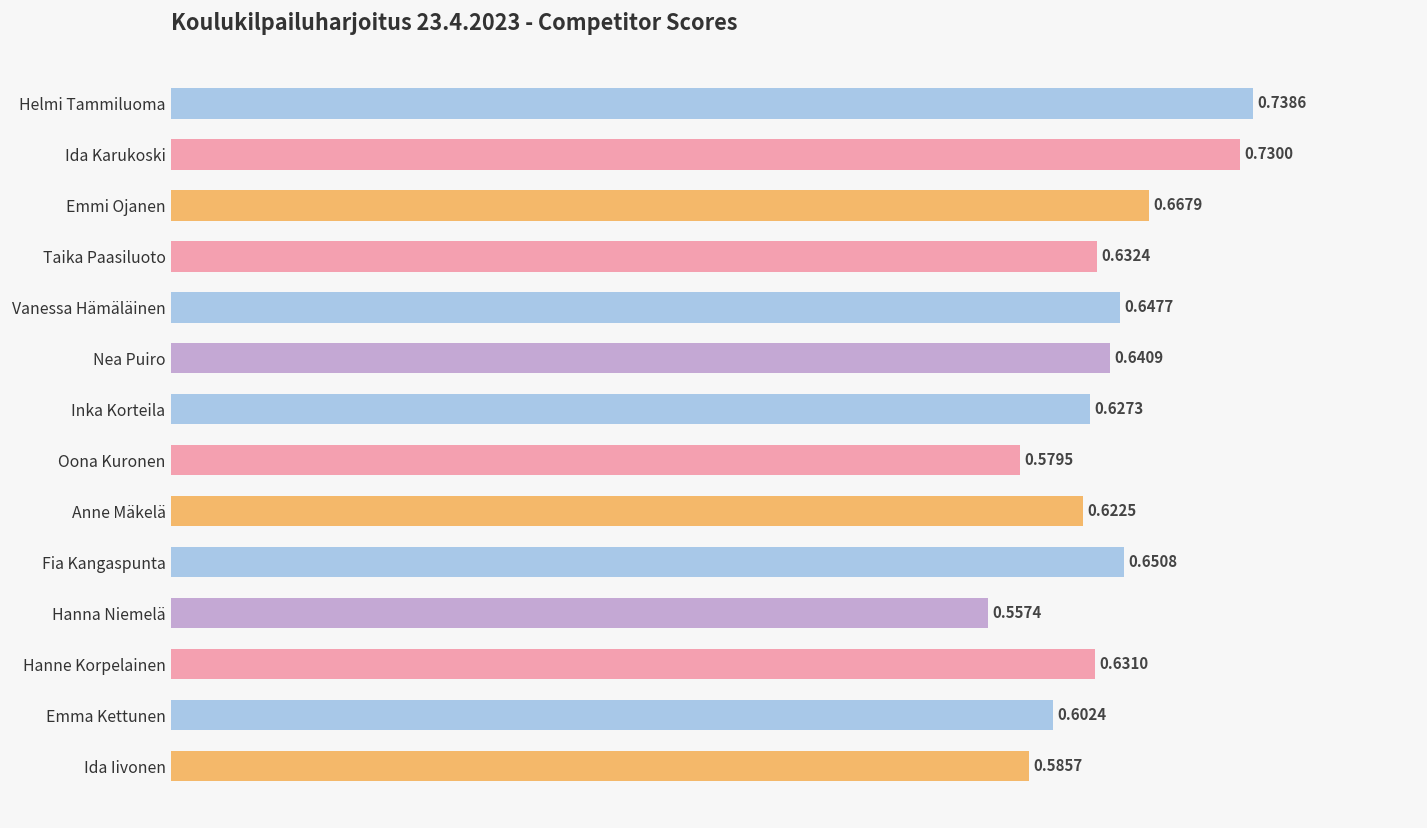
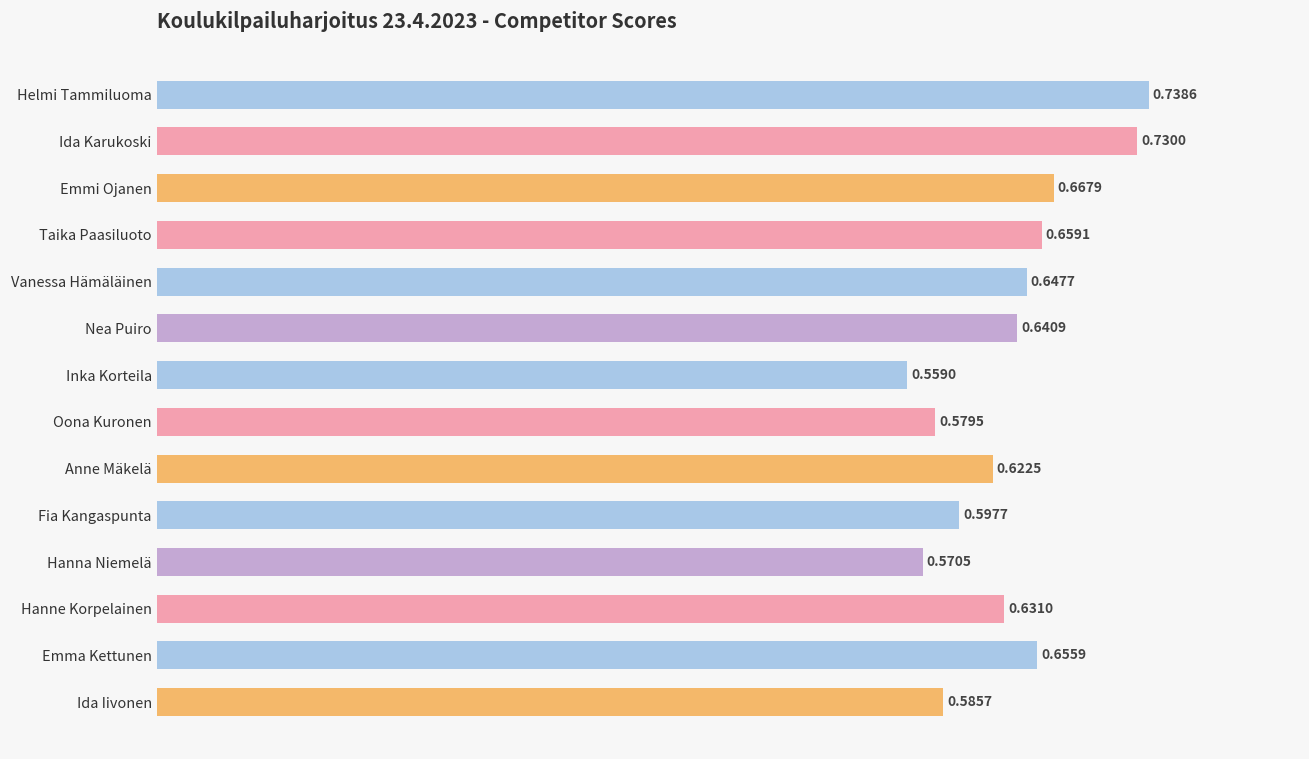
  {
    "Helmi Tammiluoma": 0.7386,
    "Ida Karukoski": 0.7300,
    "Emmi Ojanen": 0.6679,
-   "Taika Paasiluoto": 0.6324,
+   "Taika Paasiluoto": 0.6591,
    "Vanessa Hämäläinen": 0.6477,
    "Nea Puiro": 0.6409,
-   "Inka Korteila": 0.6273,
+   "Inka Korteila": 0.5590,
    "Oona Kuronen": 0.5795,
    "Anne Mäkelä": 0.6225,
-   "Fia Kangaspunta": 0.6508,
-   "Hanna Niemelä": 0.5574,
+   "Fia Kangaspunta": 0.5977,
+   "Hanna Niemelä": 0.5705,
    "Hanne Korpelainen": 0.6310,
-   "Emma Kettunen": 0.6024,
+   "Emma Kettunen": 0.6559,
    "Ida Iivonen": 0.5857
  }
